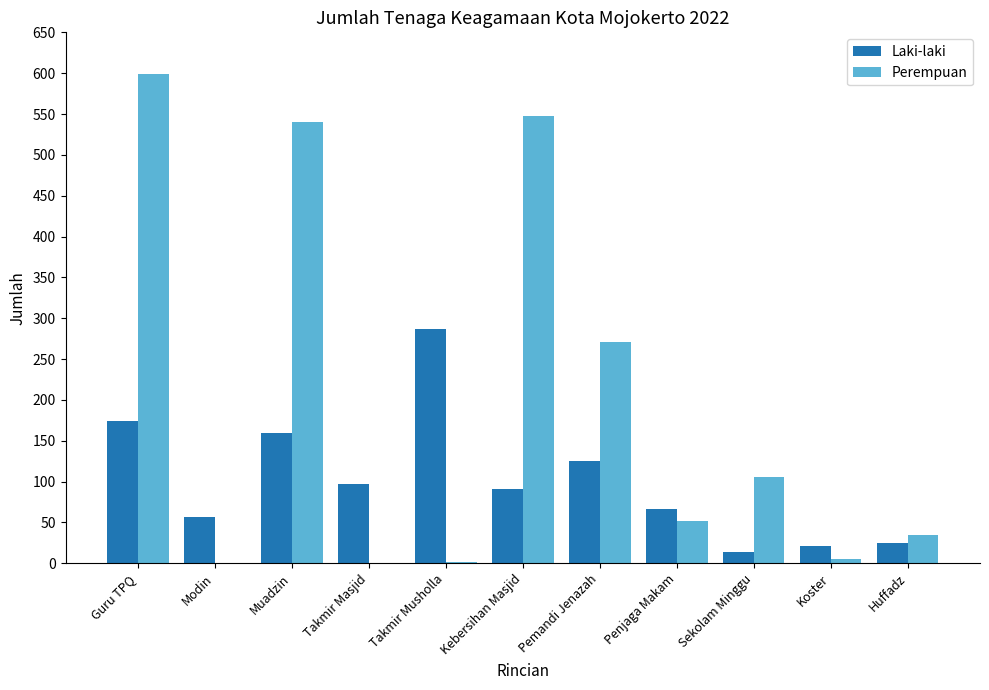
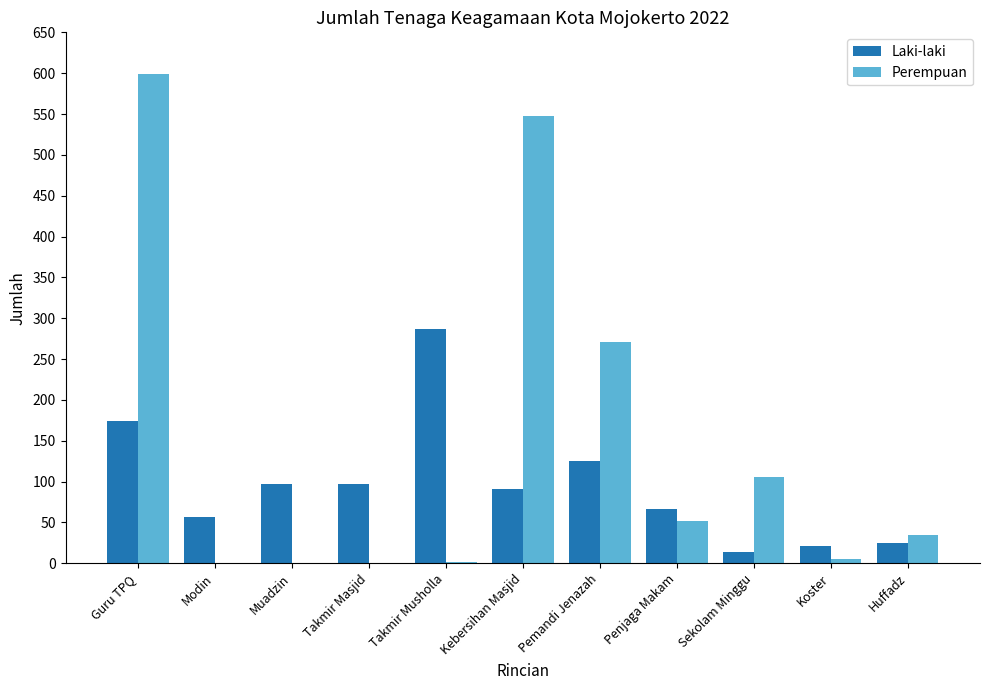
  {
    "Laki-laki": {
      "Guru TPQ": 170,
      "Modin": 60,
-     "Muadzin": 160,
+     "Muadzin": 100,
      "Takmir Masjid": 100,
      "Takmir Musholla": 290,
      "Kebersihan Masjid": 90,
      "Pemandi Jenazah": 130,
      "Penjaga Makam": 70,
      "Sekolam Minggu": 10,
      "Koster": 20,
      "Huffadz": 30
    },
    "Perempuan": {
      "Guru TPQ": 600,
      "Modin": 0,
-     "Muadzin": 540,
+     "Muadzin": 0,
      "Takmir Masjid": 0,
      "Kebersihan Masjid": 550,
      "Pemandi Jenazah": 270,
      "Penjaga Makam": 50,
      "Sekolam Minggu": 110,
      "Koster": 10,
      "Huffadz": 40
    }
  }
